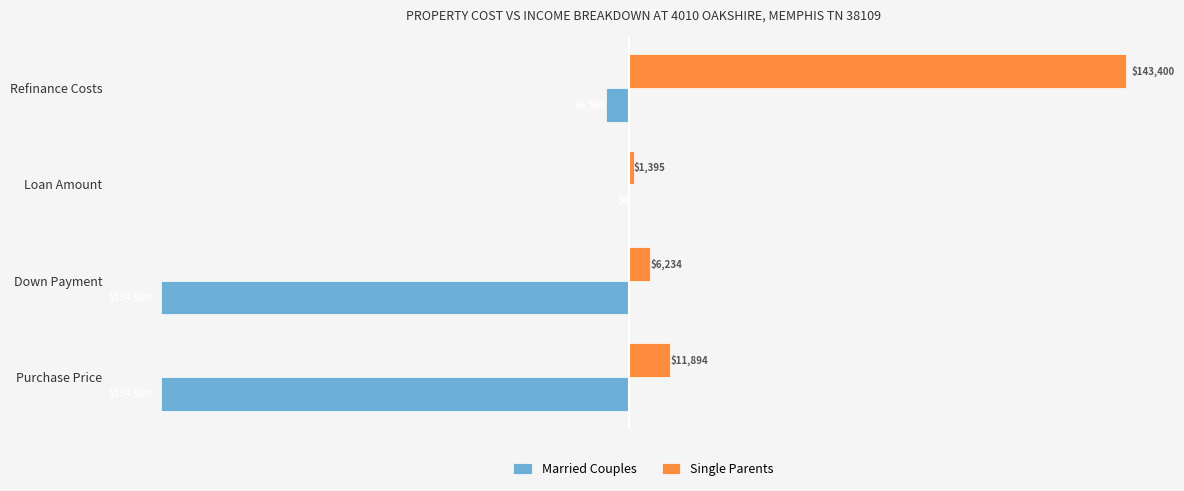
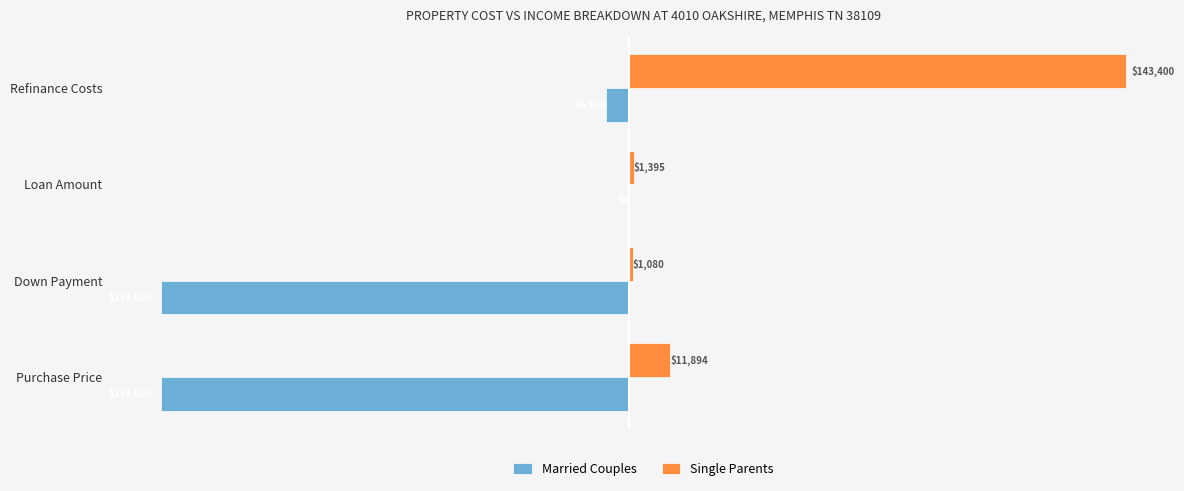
  {
    "Single Parents": {
      "Refinance Costs": "$143,400",
      "Loan Amount": "$1,395",
-     "Down Payment": "$6,234",
+     "Down Payment": "$1,080",
      "Purchase Price": "$11,894"
    }
  }
